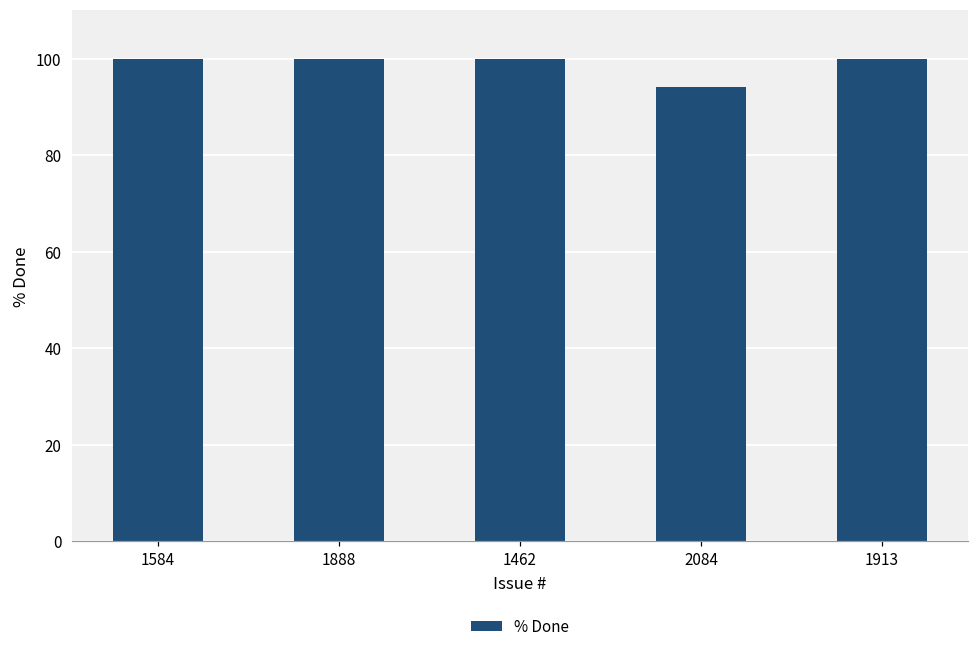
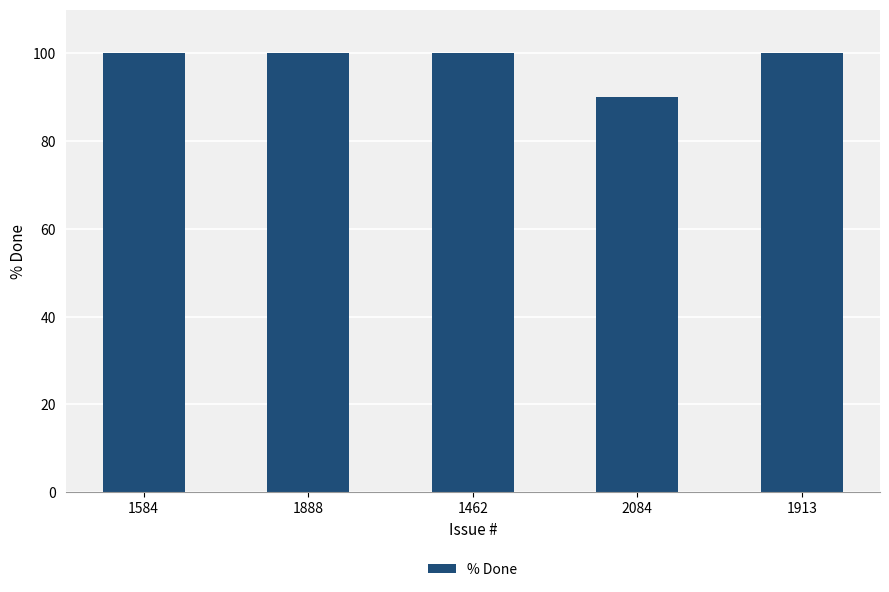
  {
    "1584": 100,
    "1888": 100,
    "1462": 100,
-   "2084": 94,
+   "2084": 90,
    "1913": 100
  }
